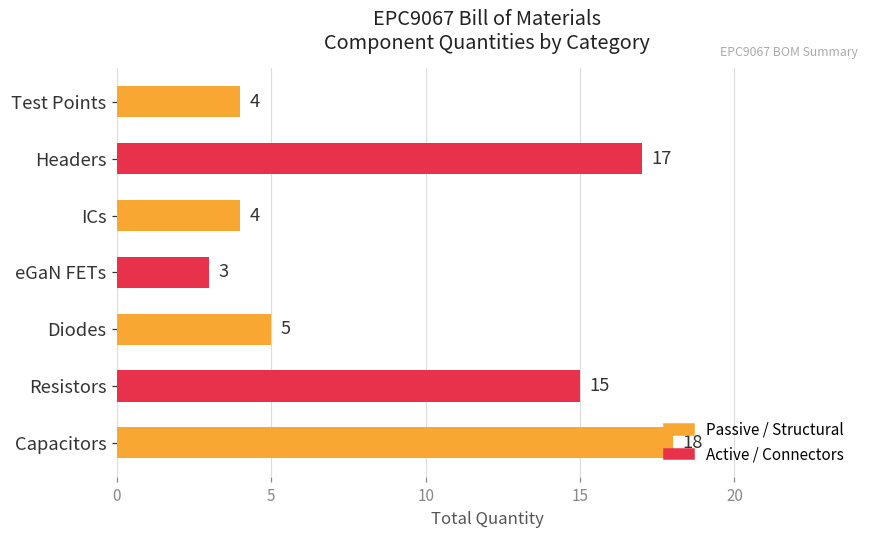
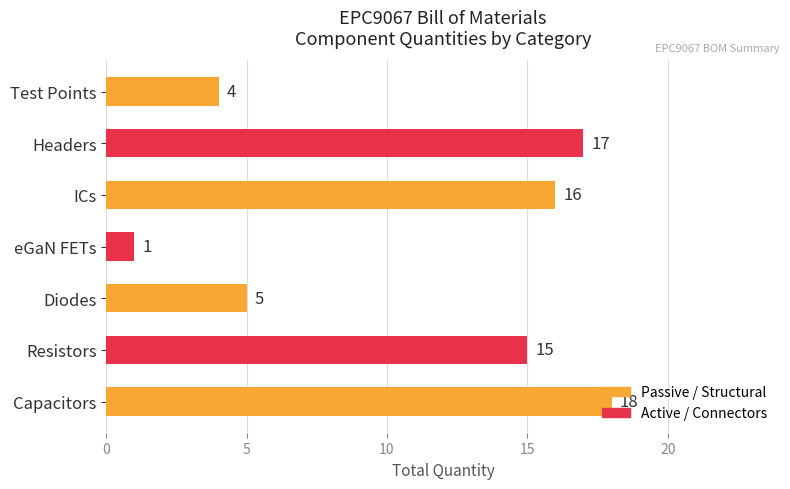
  {
    "Test Points": 4,
    "Headers": 17,
-   "ICs": 4,
-   "eGaN FETs": 3,
+   "ICs": 16,
+   "eGaN FETs": 1,
    "Diodes": 5,
    "Resistors": 15,
    "Capacitors": 18
  }
